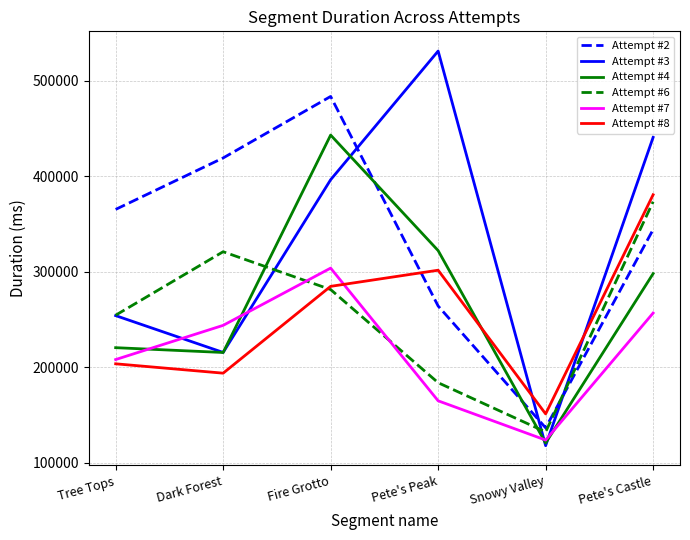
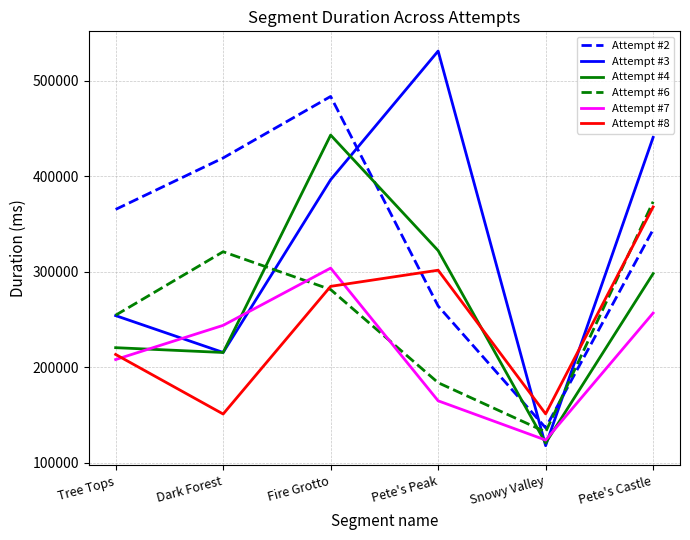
  {
    "Attempt #7": {
      "Tree Tops": 210000,
      "Dark Forest": 240000,
      "Fire Grotto": 300000,
      "Pete's Peak": 160000,
      "Snowy Valley": 120000,
      "Pete's Castle": 260000
    },
    "Attempt #8": {
-     "Tree Tops": 200000,
-     "Dark Forest": 190000,
+     "Tree Tops": 210000,
+     "Dark Forest": 150000,
      "Fire Grotto": 280000,
      "Pete's Peak": 300000,
      "Snowy Valley": 150000,
-     "Pete's Castle": 380000
+     "Pete's Castle": 370000
    }
  }
